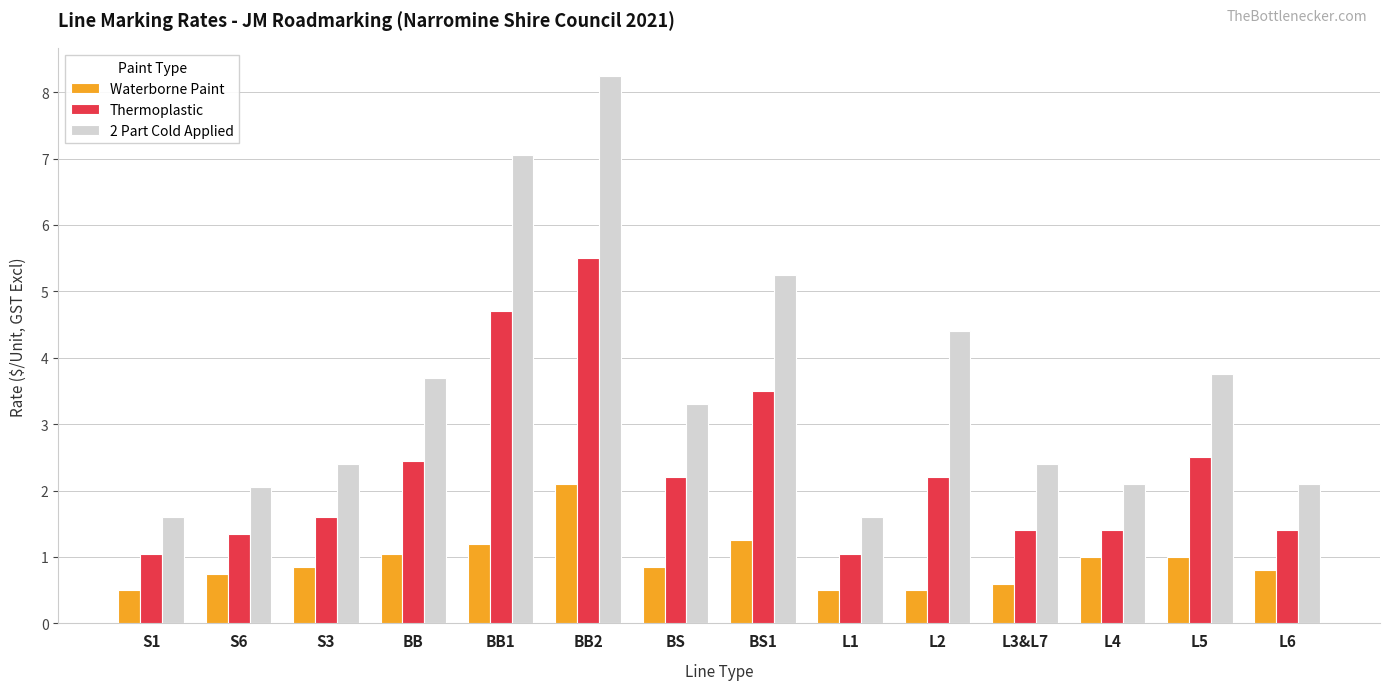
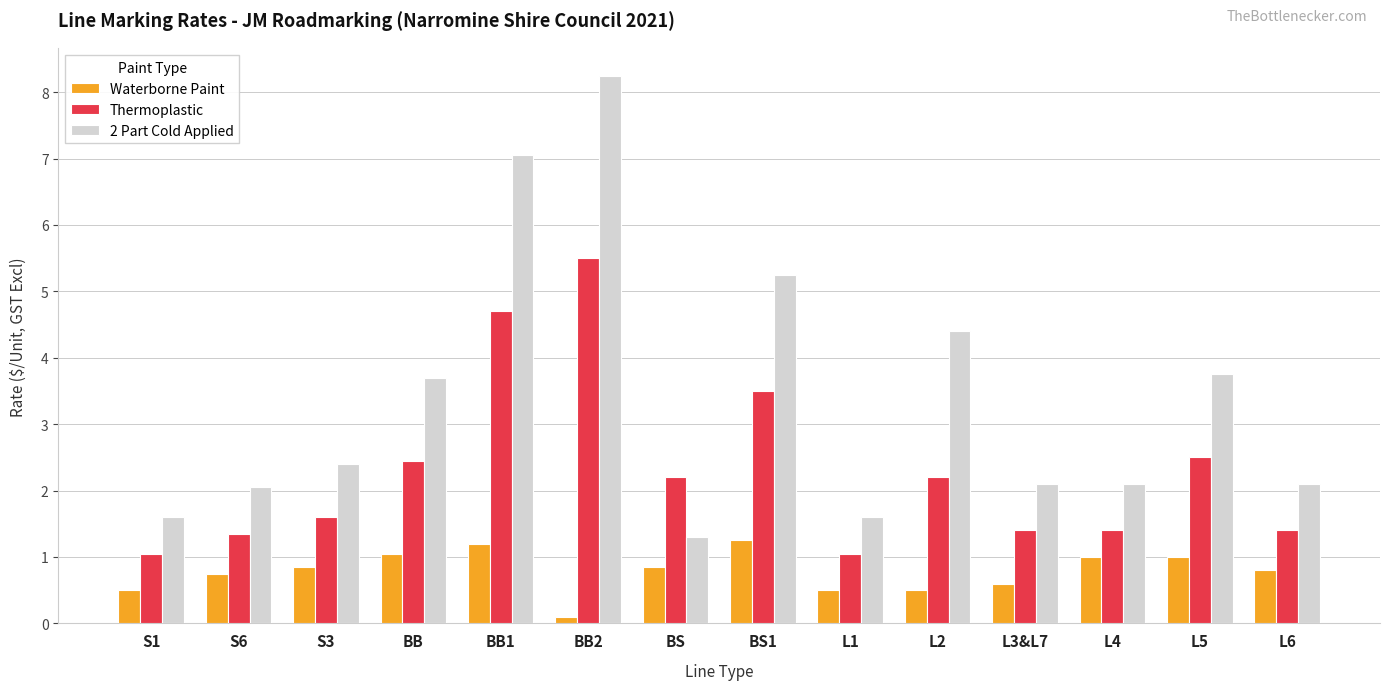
  {
    "Waterborne Paint": {
      "S1": 0.5,
      "S6": 0.8,
      "S3": 0.9,
      "BB": 1.1,
      "BB1": 1.2,
-     "BB2": 2.1,
+     "BB2": 0.1,
      "BS": 0.9,
      "BS1": 1.3,
      "L1": 0.5,
      "L2": 0.5,
      "L3&L7": 0.6,
      "L4": 1.0,
      "L5": 1.0,
      "L6": 0.8
    },
    "Thermoplastic": {
      "S1": 1.1,
      "S6": 1.4,
      "S3": 1.6,
      "BB": 2.5,
      "BB1": 4.7,
      "BB2": 5.5,
      "BS": 2.2,
      "BS1": 3.5,
      "L1": 1.1,
      "L2": 2.2,
      "L3&L7": 1.4,
      "L4": 1.4,
      "L5": 2.5,
      "L6": 1.4
    },
    "2 Part Cold Applied": {
      "S1": 1.6,
      "S6": 2.1,
      "S3": 2.4,
      "BB": 3.7,
      "BB1": 7.1,
      "BB2": 8.3,
-     "BS": 3.3,
+     "BS": 1.3,
      "BS1": 5.3,
      "L1": 1.6,
      "L2": 4.4,
-     "L3&L7": 2.4,
+     "L3&L7": 2.1,
      "L4": 2.1,
      "L5": 3.8,
      "L6": 2.1
    }
  }
